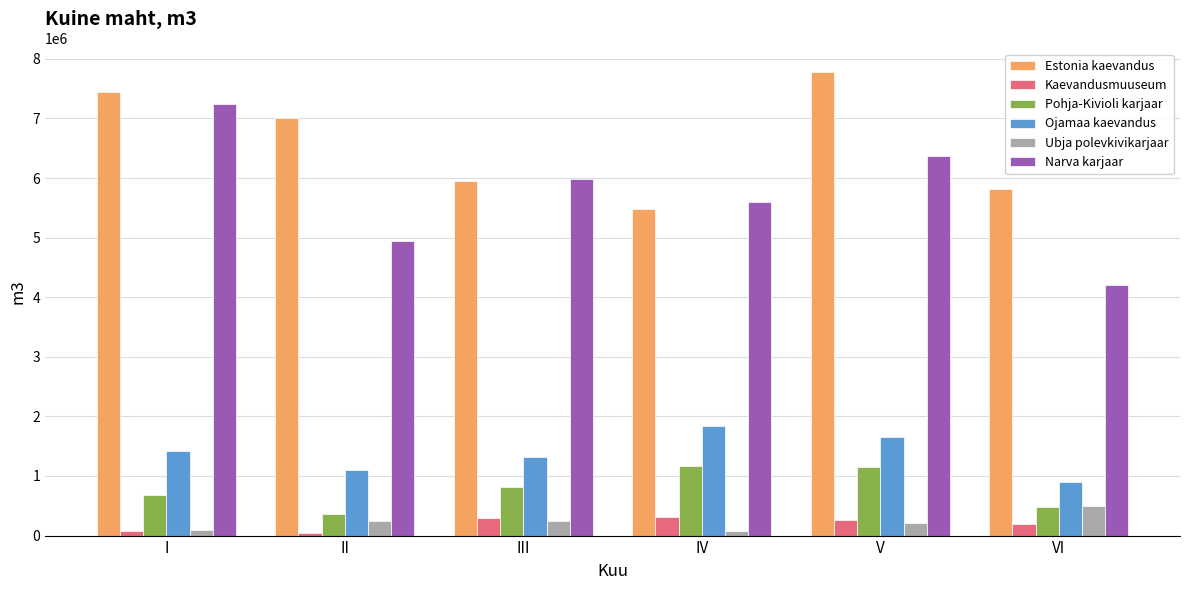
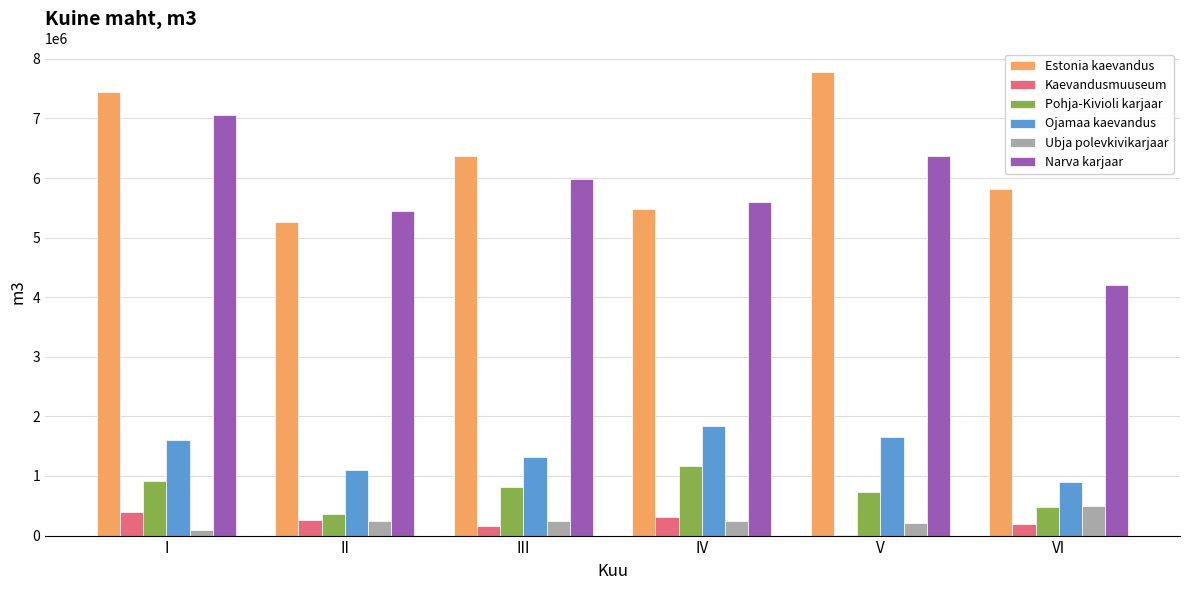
  {
    "Estonia kaevandus": {
      "I": 7400000,
-     "II": 7000000,
-     "III": 6000000,
+     "II": 5300000,
+     "III": 6400000,
      "IV": 5500000,
      "V": 7800000,
      "VI": 5800000
    },
    "Kaevandusmuuseum": {
-     "I": 100000,
-     "II": 0,
-     "III": 300000,
+     "I": 400000,
+     "II": 300000,
+     "III": 200000,
      "IV": 300000,
-     "V": 300000,
+     "V": 0,
      "VI": 200000
    },
    "Pohja-Kivioli karjaar": {
-     "I": 700000,
+     "I": 900000,
      "II": 400000,
      "III": 800000,
      "IV": 1200000,
-     "V": 1100000,
+     "V": 700000,
      "VI": 500000
    },
    "Ojamaa kaevandus": {
-     "I": 1400000,
+     "I": 1600000,
      "II": 1100000,
      "III": 1300000,
      "IV": 1800000,
      "V": 1700000,
      "VI": 900000
    },
    "Ubja polevkivikarjaar": {
      "I": 100000,
      "II": 200000,
      "III": 200000,
-     "IV": 100000,
+     "IV": 200000,
      "V": 200000,
      "VI": 500000
    },
    "Narva karjaar": {
-     "I": 7200000,
-     "II": 4900000,
+     "I": 7100000,
+     "II": 5500000,
      "III": 6000000,
      "IV": 5600000,
      "V": 6400000,
      "VI": 4200000
    }
  }
